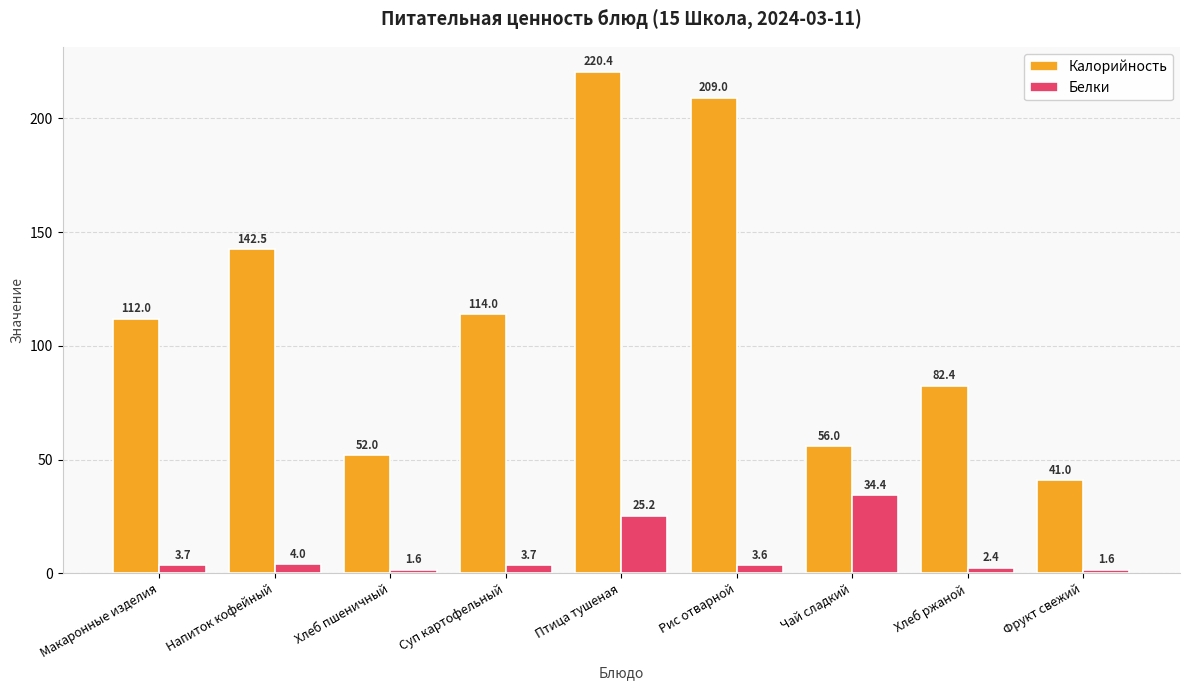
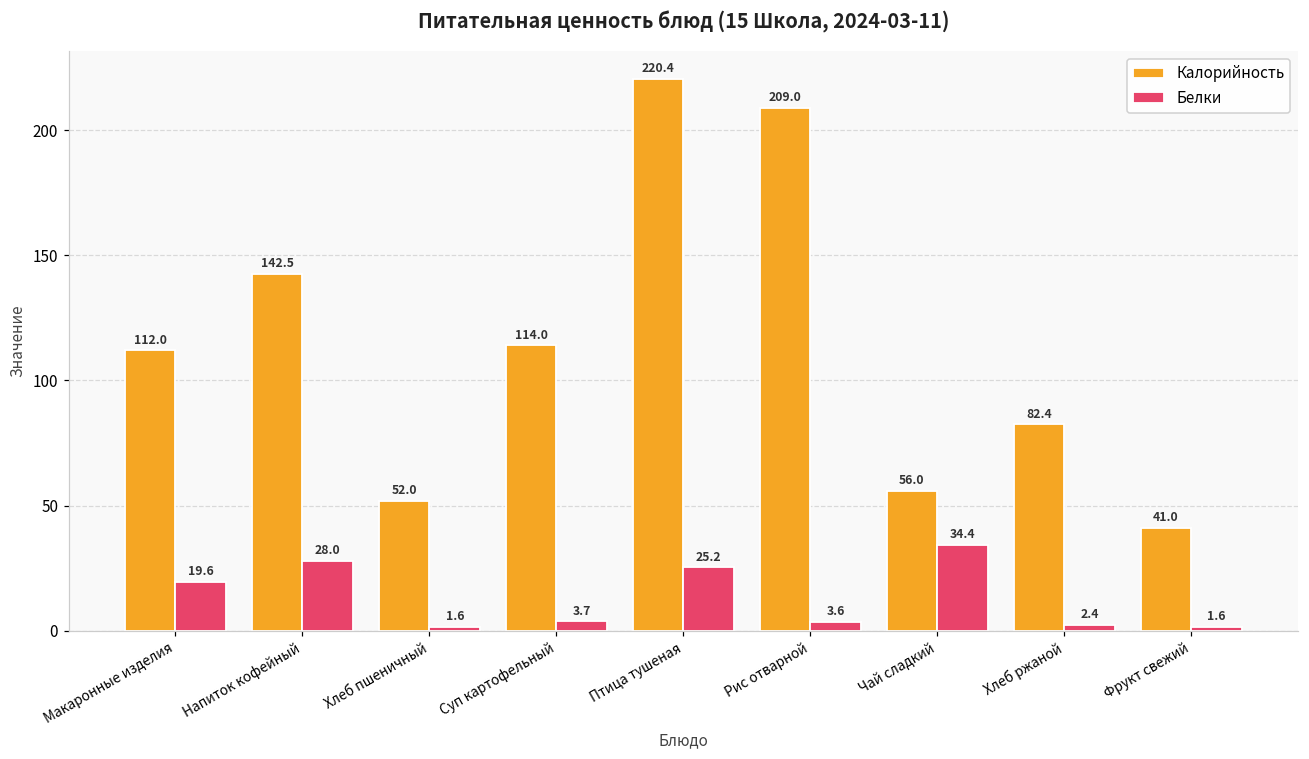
  {
    "Калорийность": {
      "Макаронные изделия": 112.0,
      "Напиток кофейный": 142.5,
      "Хлеб пшеничный": 52.0,
      "Суп картофельный": 114.0,
      "Птица тушеная": 220.4,
      "Рис отварной": 209.0,
      "Чай сладкий": 56.0,
      "Хлеб ржаной": 82.4,
      "Фрукт свежий": 41.0
    },
    "Белки": {
-     "Макаронные изделия": 3.7,
-     "Напиток кофейный": 4.0,
+     "Макаронные изделия": 19.6,
+     "Напиток кофейный": 28.0,
      "Хлеб пшеничный": 1.6,
      "Суп картофельный": 3.7,
      "Птица тушеная": 25.2,
      "Рис отварной": 3.6,
      "Чай сладкий": 34.4,
      "Хлеб ржаной": 2.4,
      "Фрукт свежий": 1.6
    }
  }
